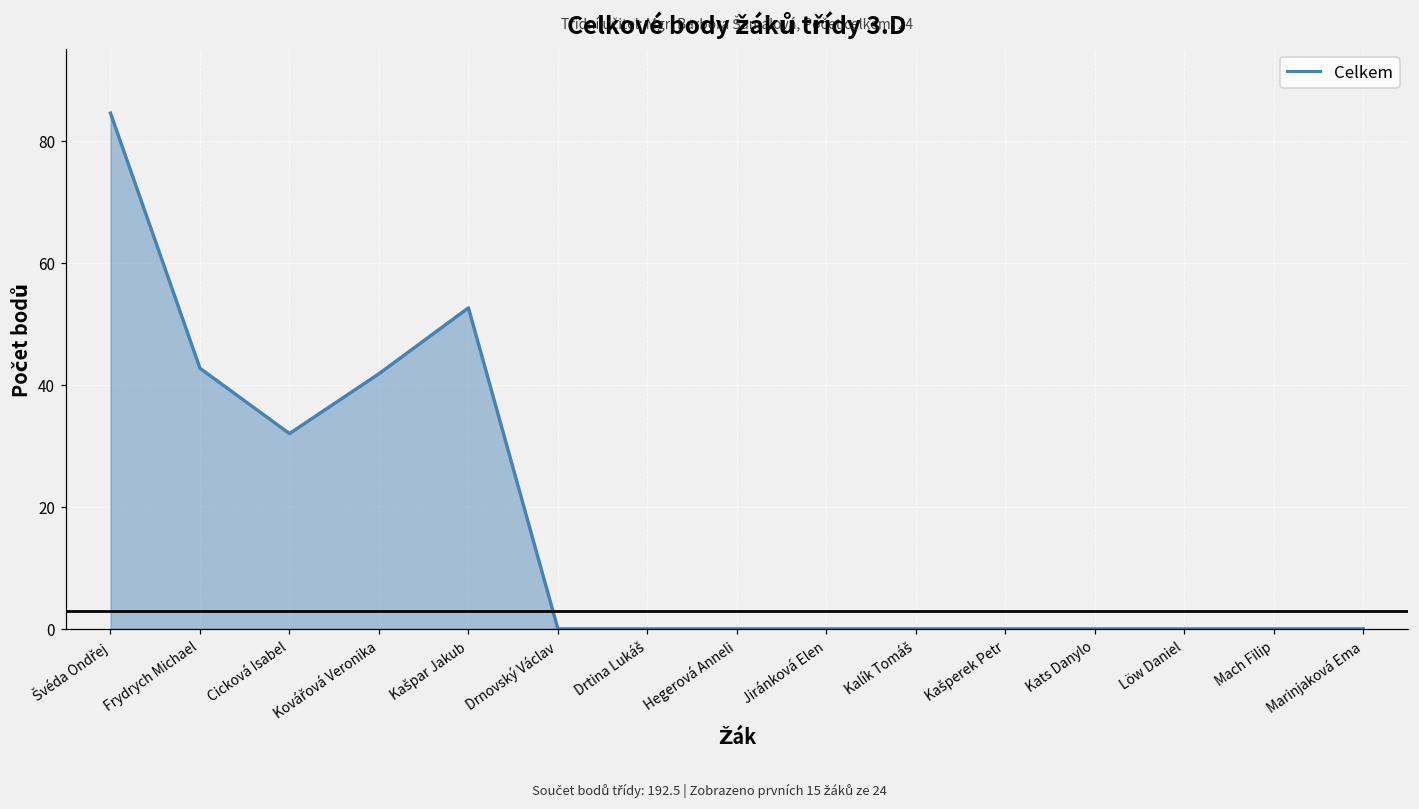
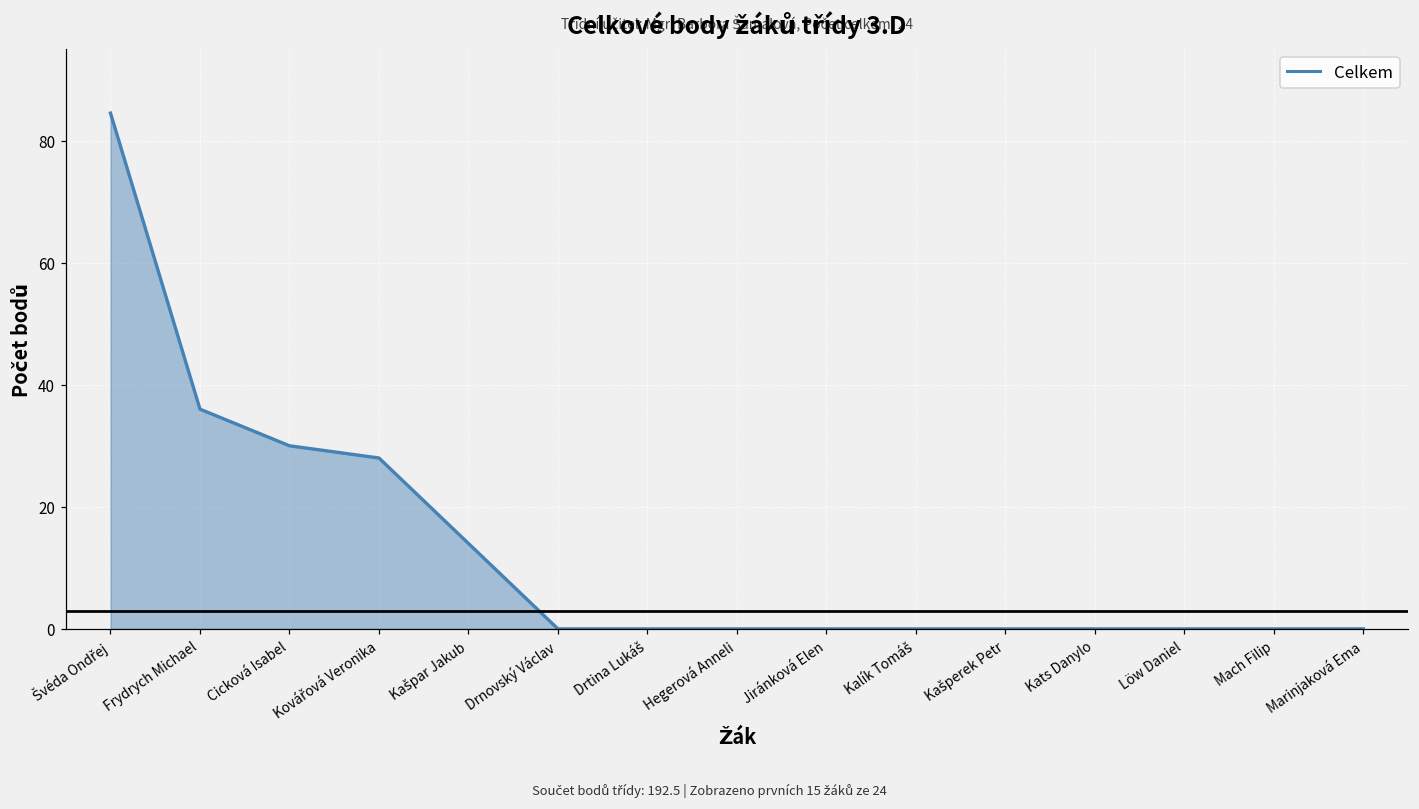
  {
    "Švéda Ondřej": 85,
-   "Frydrych Michael": 43,
-   "Cicková Isabel": 32,
-   "Kovářová Veronika": 42,
-   "Kašpar Jakub": 53,
+   "Frydrych Michael": 36,
+   "Cicková Isabel": 30,
+   "Kovářová Veronika": 28,
+   "Kašpar Jakub": 14,
    "Drnovský Václav": 0,
    "Drtina Lukáš": 0,
    "Hegerová Anneli": 0,
    "Jiránková Elen": 0,
    "Kalík Tomáš": 0,
    "Kašperek Petr": 0,
    "Kats Danylo": 0,
    "Löw Daniel": 0,
    "Mach Filip": 0,
    "Marinjaková Ema": 0
  }
